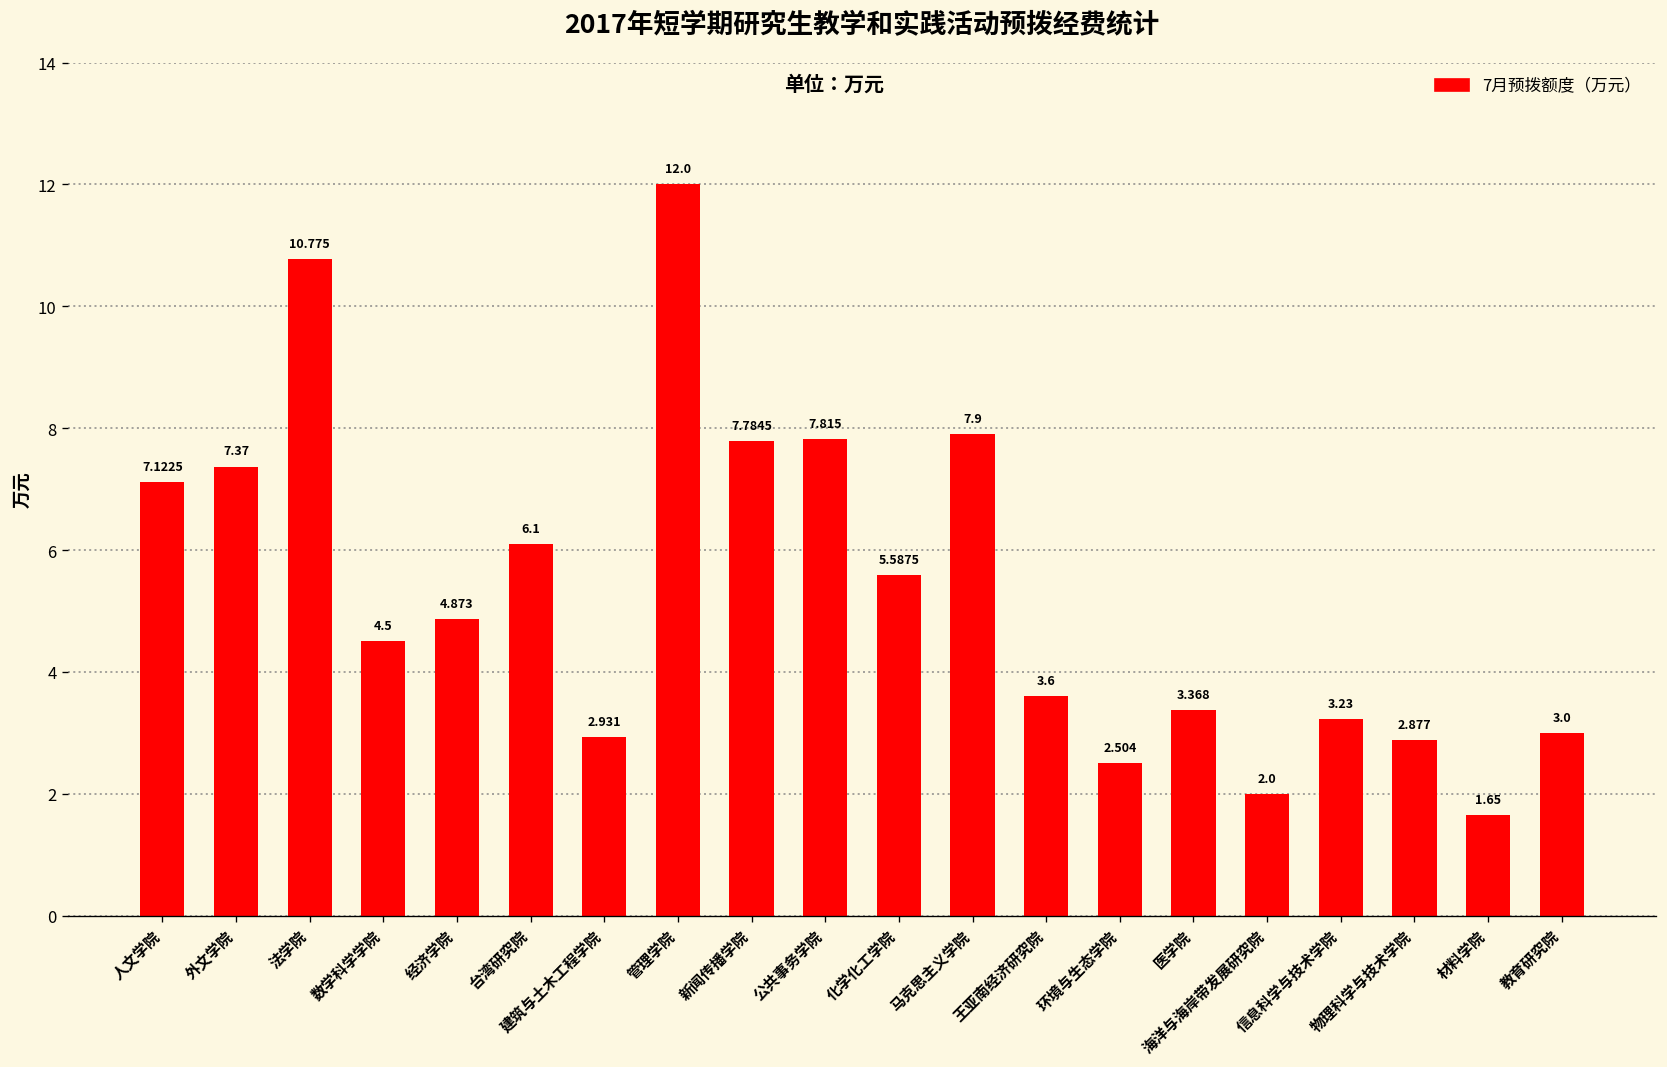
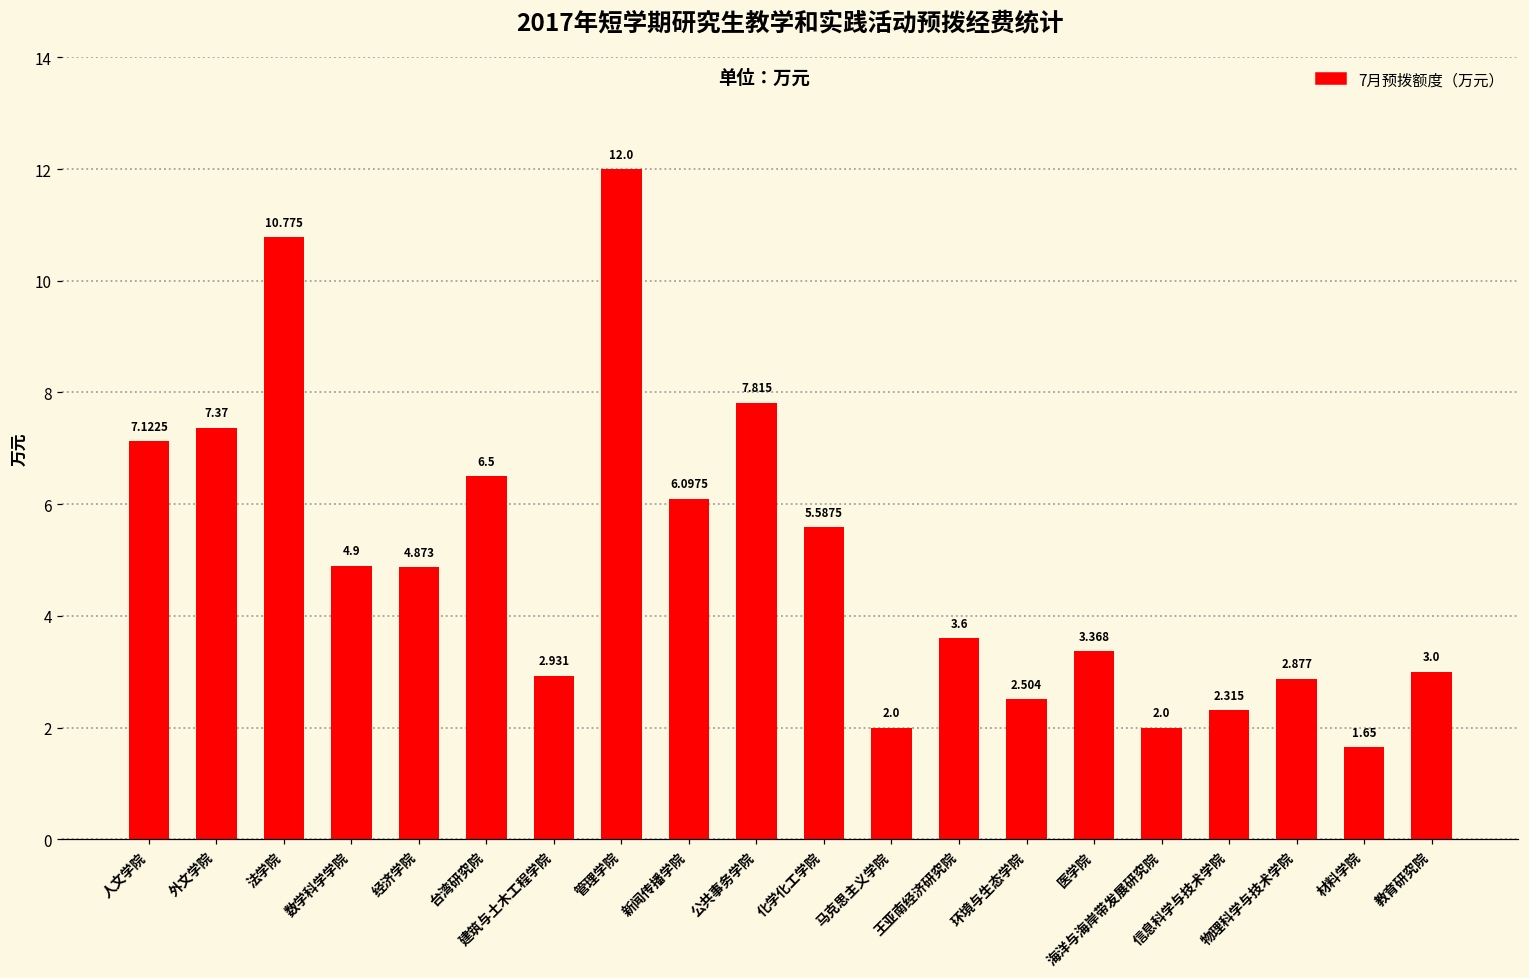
  {
    "人文学院": 7.1225,
    "外文学院": 7.37,
    "法学院": 10.775,
-   "数学科学学院": 4.5,
+   "数学科学学院": 4.9,
    "经济学院": 4.873,
-   "台湾研究院": 6.1,
+   "台湾研究院": 6.5,
    "建筑与土木工程学院": 2.931,
    "管理学院": 12.0,
-   "新闻传播学院": 7.7845,
+   "新闻传播学院": 6.0975,
    "公共事务学院": 7.815,
    "化学化工学院": 5.5875,
-   "马克思主义学院": 7.9,
+   "马克思主义学院": 2.0,
    "王亚南经济研究院": 3.6,
    "环境与生态学院": 2.504,
    "医学院": 3.368,
    "海洋与海岸带发展研究院": 2.0,
-   "信息科学与技术学院": 3.23,
+   "信息科学与技术学院": 2.315,
    "物理科学与技术学院": 2.877,
    "材料学院": 1.65,
    "教育研究院": 3.0
  }
